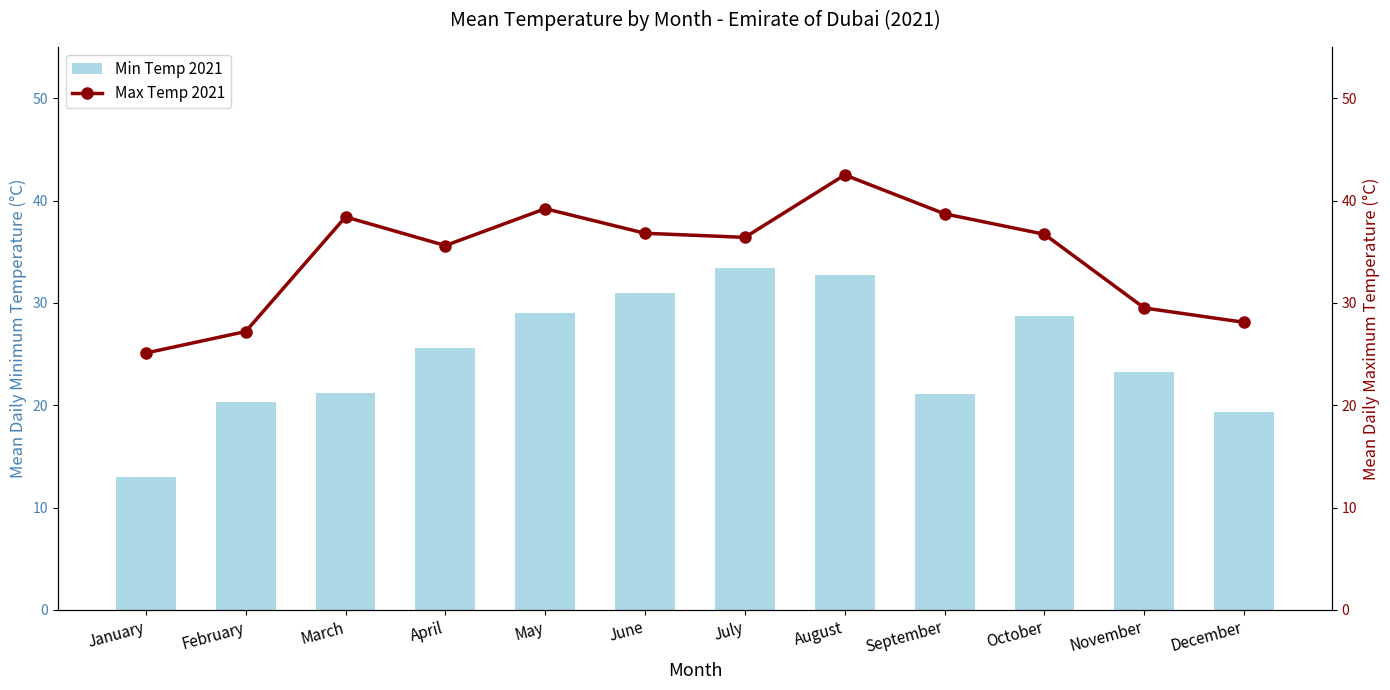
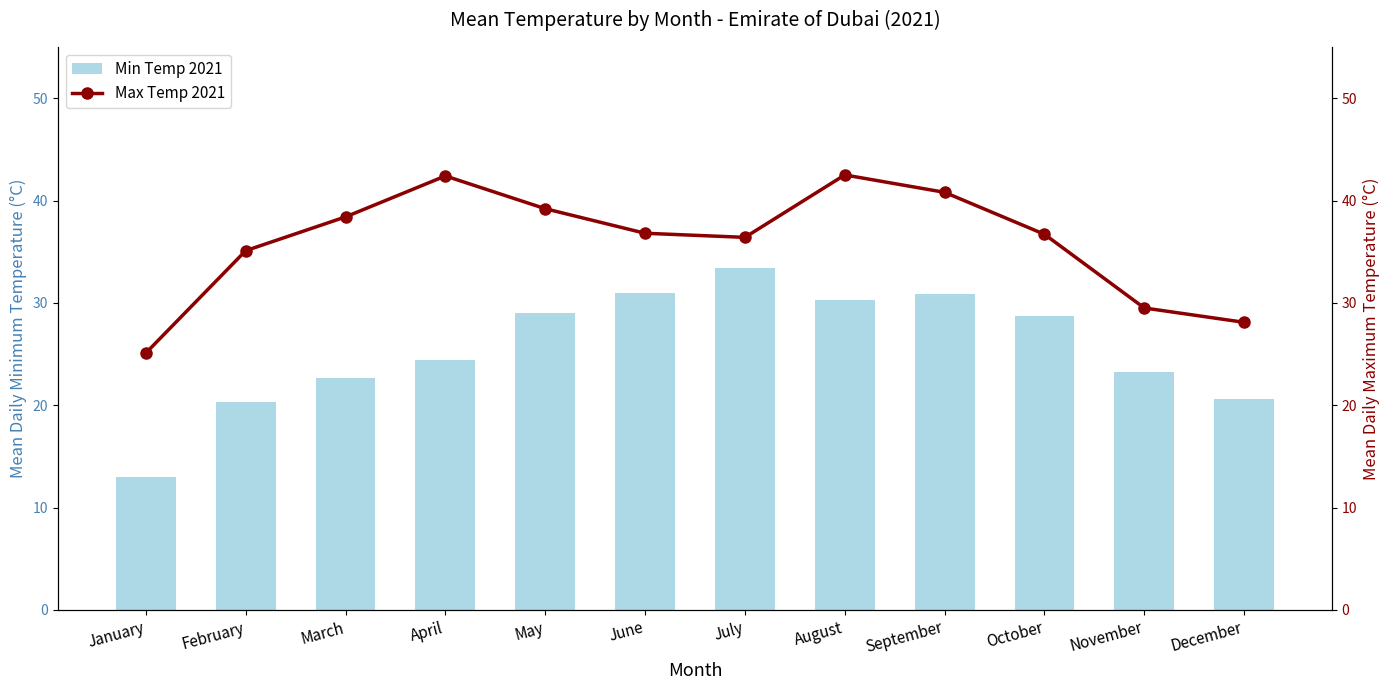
  {
    "Min Temp 2021": {
      "January": 13.0,
      "February": 20.3,
-     "March": 21.2,
-     "April": 25.6,
+     "March": 22.7,
+     "April": 24.4,
      "May": 29.0,
      "June": 31.0,
      "July": 33.4,
-     "August": 32.7,
-     "September": 21.1,
+     "August": 30.3,
+     "September": 30.9,
      "October": 28.7,
      "November": 23.2,
-     "December": 19.3
+     "December": 20.6
    },
    "Max Temp 2021": {
      "January": 25.1,
-     "February": 27.2,
+     "February": 35.1,
      "March": 38.4,
-     "April": 35.6,
+     "April": 42.4,
      "May": 39.2,
      "June": 36.8,
      "July": 36.4,
      "August": 42.5,
-     "September": 38.7,
+     "September": 40.8,
      "October": 36.7,
      "November": 29.5,
      "December": 28.1
    }
  }
